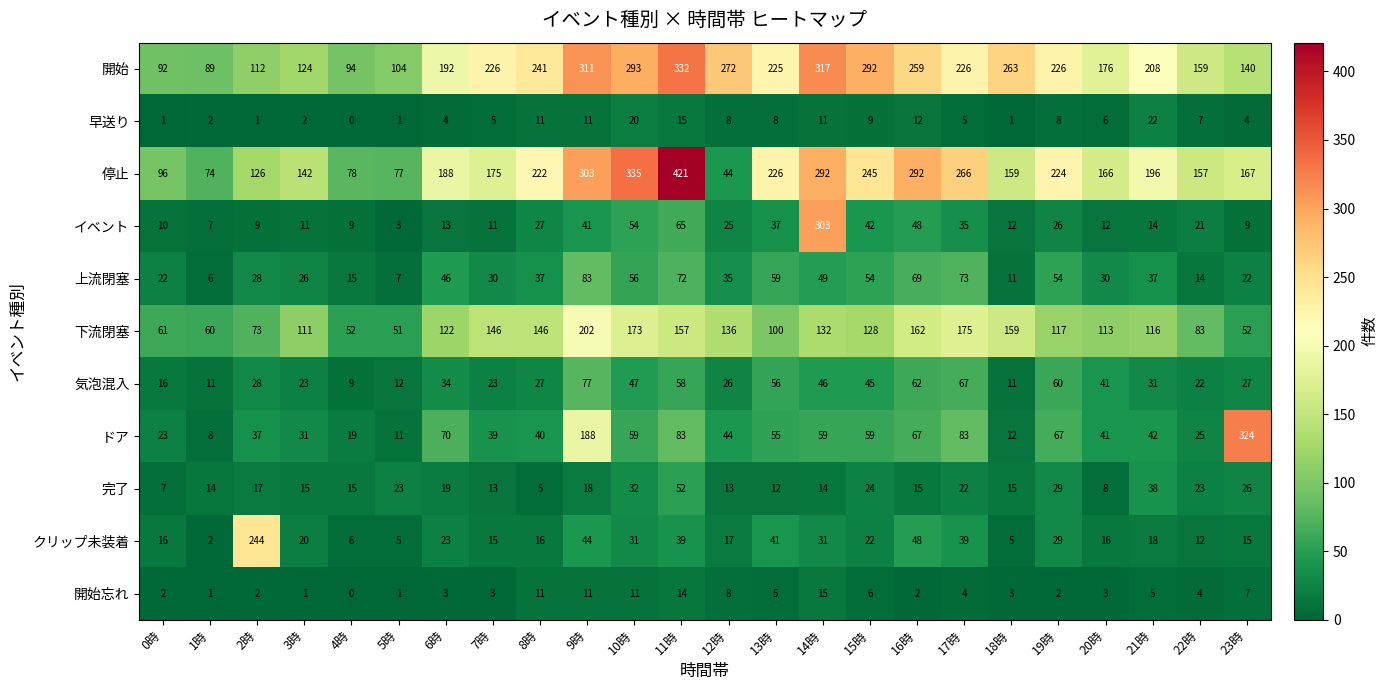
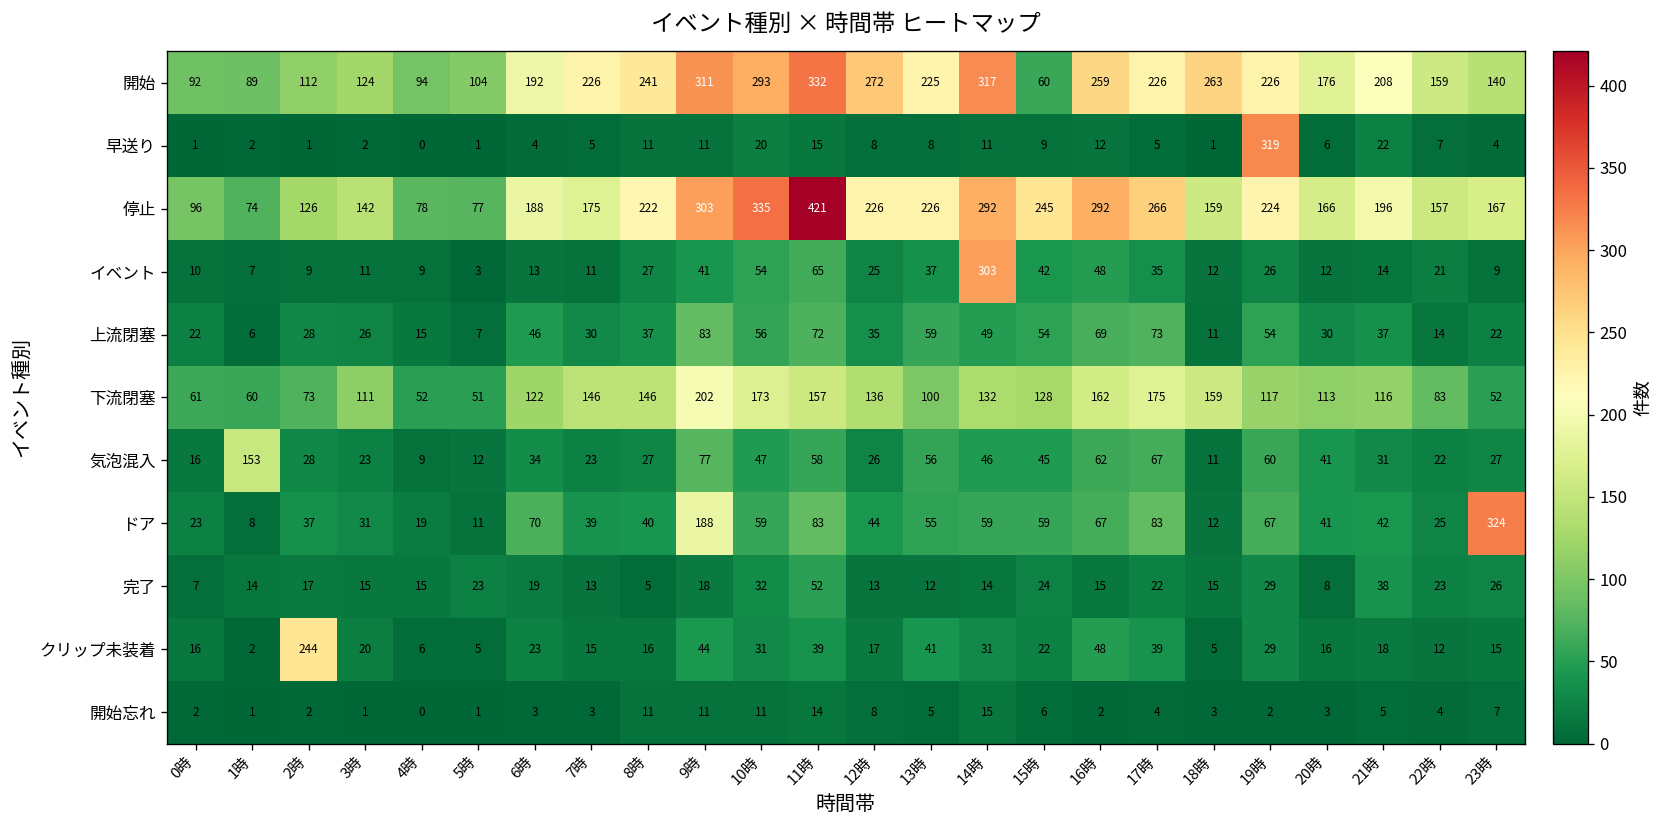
  {
    "開始": {
      "0時": 92,
      "1時": 89,
      "2時": 112,
      "3時": 124,
      "4時": 94,
      "5時": 104,
      "6時": 192,
      "7時": 226,
      "8時": 241,
      "9時": 311,
      "10時": 293,
      "11時": 332,
      "12時": 272,
      "13時": 225,
      "14時": 317,
-     "15時": 292,
+     "15時": 60,
      "16時": 259,
      "17時": 226,
      "18時": 263,
      "19時": 226,
      "20時": 176,
      "21時": 208,
      "22時": 159,
      "23時": 140
    },
    "早送り": {
      "0時": 1,
      "1時": 2,
      "2時": 1,
      "3時": 2,
      "4時": 0,
      "5時": 1,
      "6時": 4,
      "7時": 5,
      "8時": 11,
      "9時": 11,
      "10時": 20,
      "11時": 15,
      "12時": 8,
      "13時": 8,
      "14時": 11,
      "15時": 9,
      "16時": 12,
      "17時": 5,
      "18時": 1,
-     "19時": 8,
+     "19時": 319,
      "20時": 6,
      "21時": 22,
      "22時": 7,
      "23時": 4
    },
    "停止": {
      "0時": 96,
      "1時": 74,
      "2時": 126,
      "3時": 142,
      "4時": 78,
      "5時": 77,
      "6時": 188,
      "7時": 175,
      "8時": 222,
      "9時": 303,
      "10時": 335,
      "11時": 421,
-     "12時": 44,
+     "12時": 226,
      "13時": 226,
      "14時": 292,
      "15時": 245,
      "16時": 292,
      "17時": 266,
      "18時": 159,
      "19時": 224,
      "20時": 166,
      "21時": 196,
      "22時": 157,
      "23時": 167
    },
    "気泡混入": {
      "0時": 16,
-     "1時": 11,
+     "1時": 153,
      "2時": 28,
      "3時": 23,
      "4時": 9,
      "5時": 12,
      "6時": 34,
      "7時": 23,
      "8時": 27,
      "9時": 77,
      "10時": 47,
      "11時": 58,
      "12時": 26,
      "13時": 56,
      "14時": 46,
      "15時": 45,
      "16時": 62,
      "17時": 67,
      "18時": 11,
      "19時": 60,
      "20時": 41,
      "21時": 31,
      "22時": 22,
      "23時": 27
    }
  }
